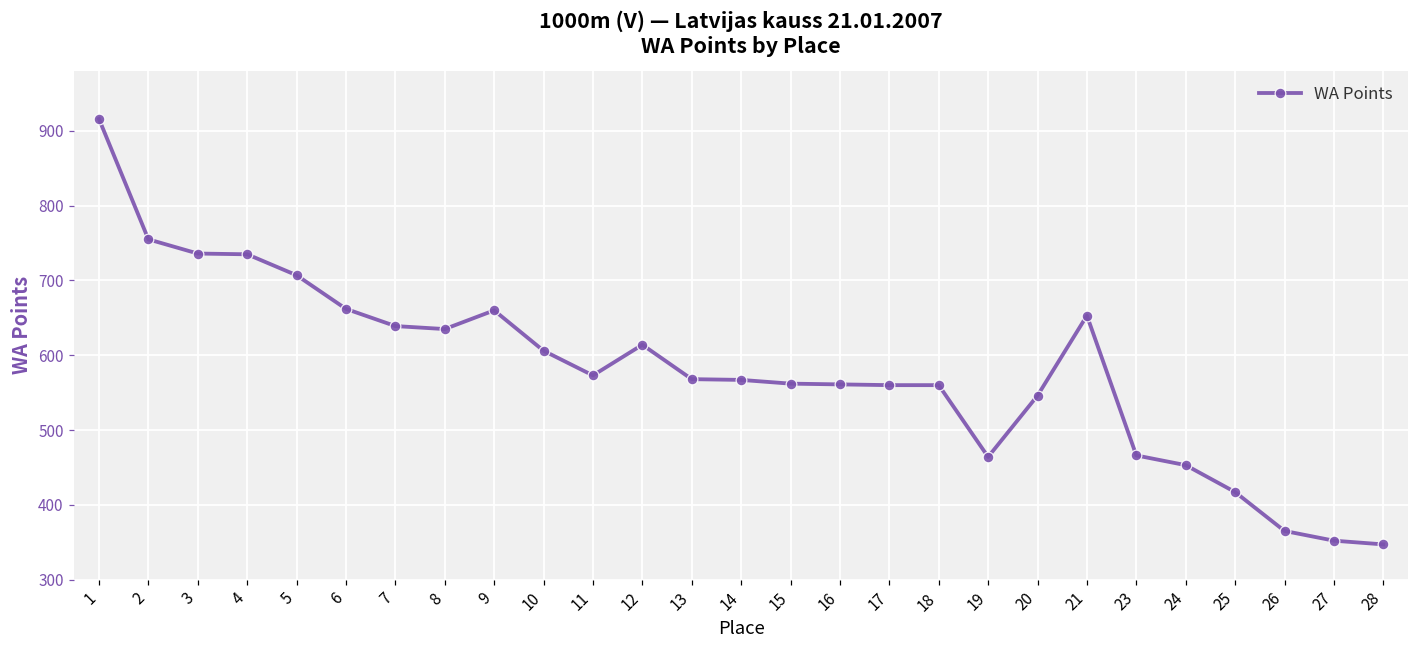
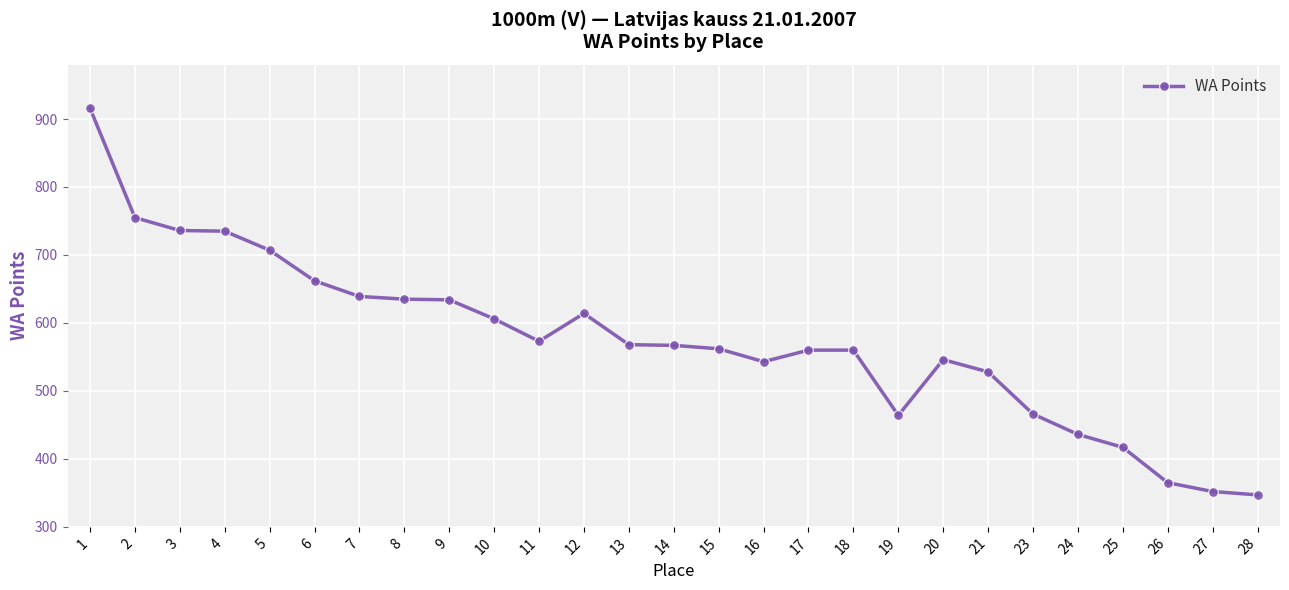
  {
    "1": 920,
    "2": 760,
    "3": 740,
    "4": 740,
    "5": 710,
    "6": 660,
    "7": 640,
    "8": 640,
-   "9": 660,
+   "9": 630,
    "10": 610,
    "11": 570,
    "12": 610,
    "13": 570,
    "14": 570,
    "15": 560,
-   "16": 560,
+   "16": 540,
    "17": 560,
    "18": 560,
    "19": 460,
    "20": 550,
-   "21": 650,
+   "21": 530,
    "23": 470,
-   "24": 450,
+   "24": 440,
    "25": 420,
    "26": 370,
    "27": 350,
    "28": 350
  }
